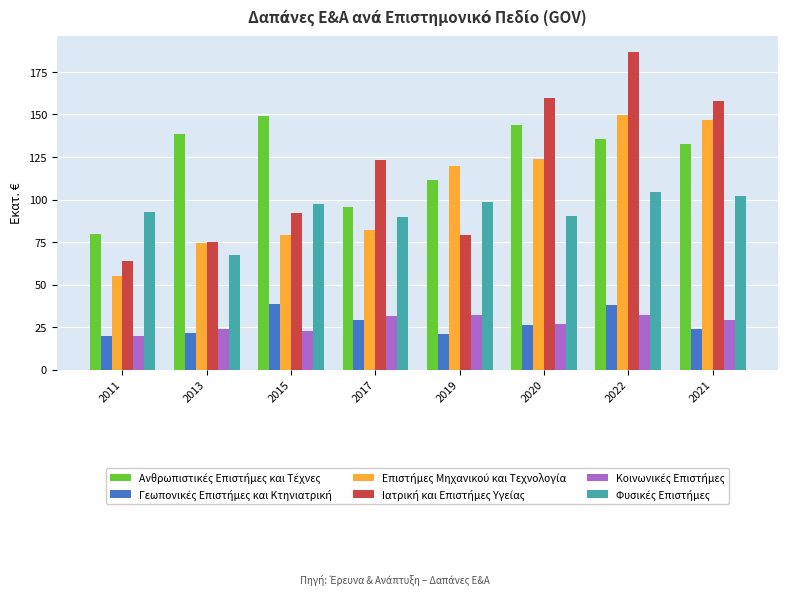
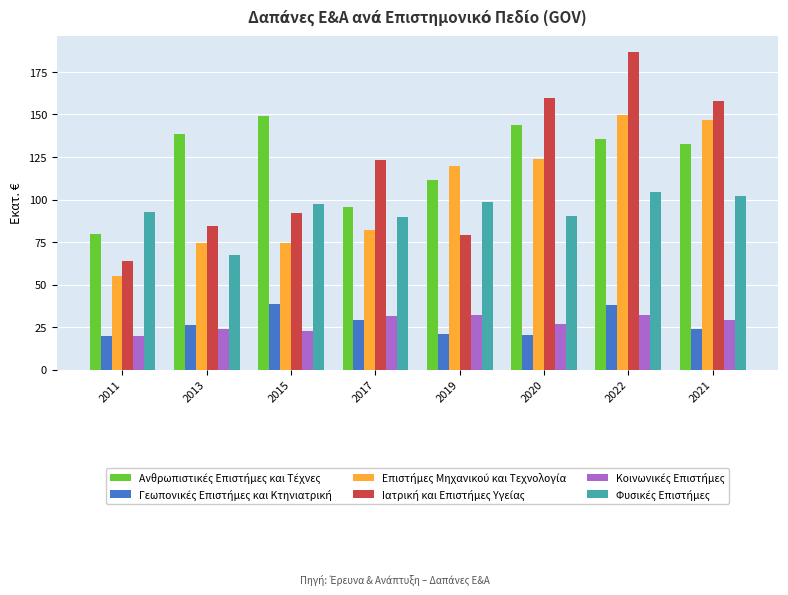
  {
    "Ανθρωπιστικές Επιστήμες και Τέχνες": {
      "2011": 80,
      "2013": 138,
      "2015": 149,
      "2017": 96,
      "2019": 111,
      "2020": 144,
      "2022": 136,
      "2021": 133
    },
    "Γεωπονικές Επιστήμες και Κτηνιατρική": {
      "2011": 20,
-     "2013": 21,
+     "2013": 26,
      "2015": 39,
      "2017": 29,
      "2019": 21,
-     "2020": 26,
+     "2020": 21,
      "2022": 38,
      "2021": 24
    },
    "Επιστήμες Μηχανικού και Τεχνολογία": {
      "2011": 55,
      "2013": 75,
-     "2015": 79,
+     "2015": 74,
      "2017": 82,
      "2019": 120,
      "2020": 124,
      "2022": 149,
      "2021": 147
    },
    "Ιατρική και Επιστήμες Υγείας": {
      "2011": 64,
-     "2013": 75,
+     "2013": 85,
      "2015": 92,
      "2017": 123,
      "2019": 79,
      "2020": 160,
      "2022": 187,
      "2021": 158
    },
    "Κοινωνικές Επιστήμες": {
      "2011": 20,
      "2013": 24,
      "2015": 23,
      "2017": 32,
      "2019": 32,
      "2020": 27,
      "2022": 32,
      "2021": 29
    },
    "Φυσικές Επιστήμες": {
      "2011": 93,
      "2013": 68,
      "2015": 97,
      "2017": 90,
      "2019": 98,
      "2020": 90,
      "2022": 105,
      "2021": 102
    }
  }
